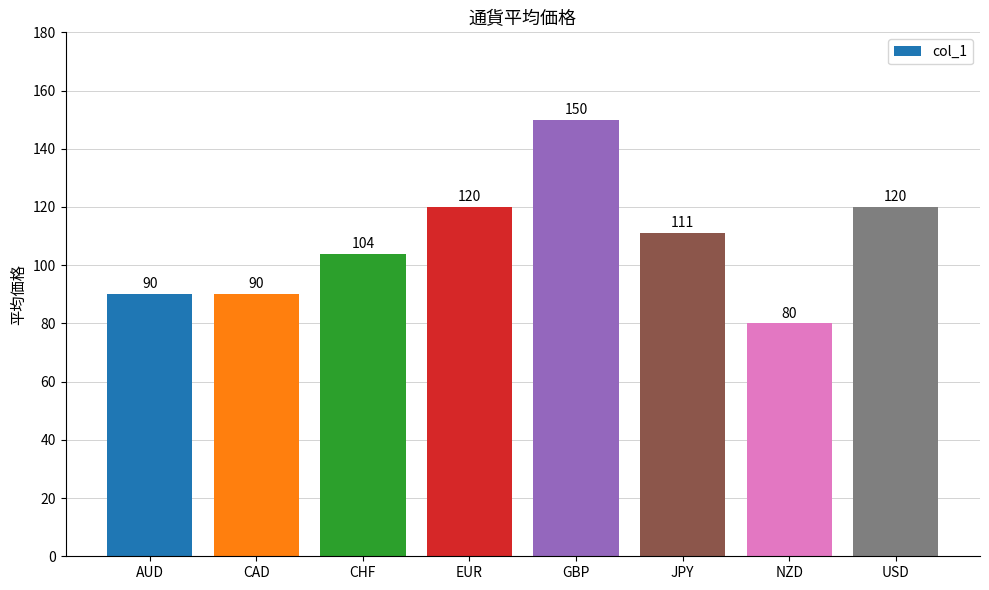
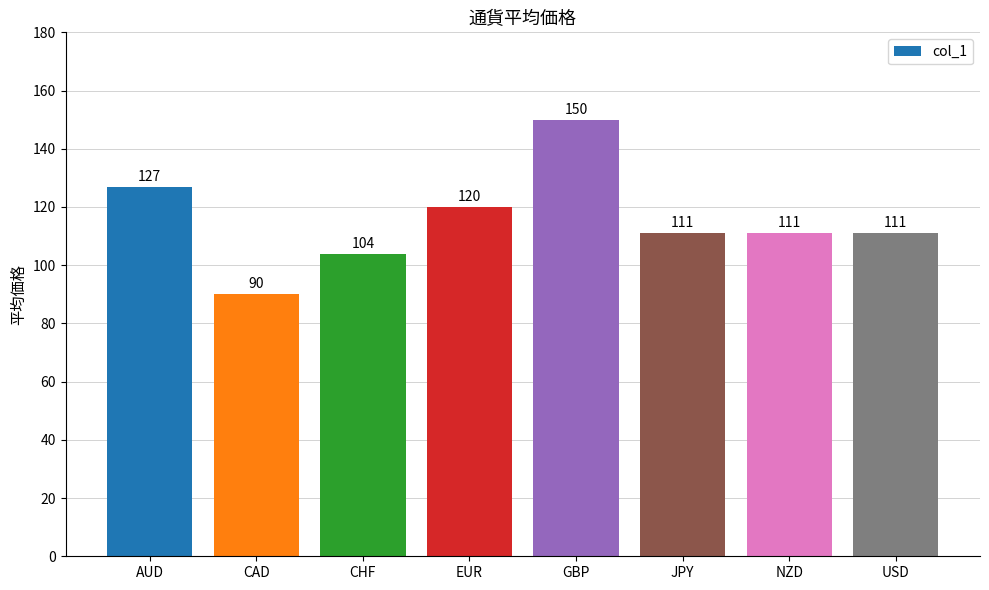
  {
-   "AUD": 90,
+   "AUD": 127,
    "CAD": 90,
    "CHF": 104,
    "EUR": 120,
    "GBP": 150,
    "JPY": 111,
-   "NZD": 80,
-   "USD": 120
+   "NZD": 111,
+   "USD": 111
  }
